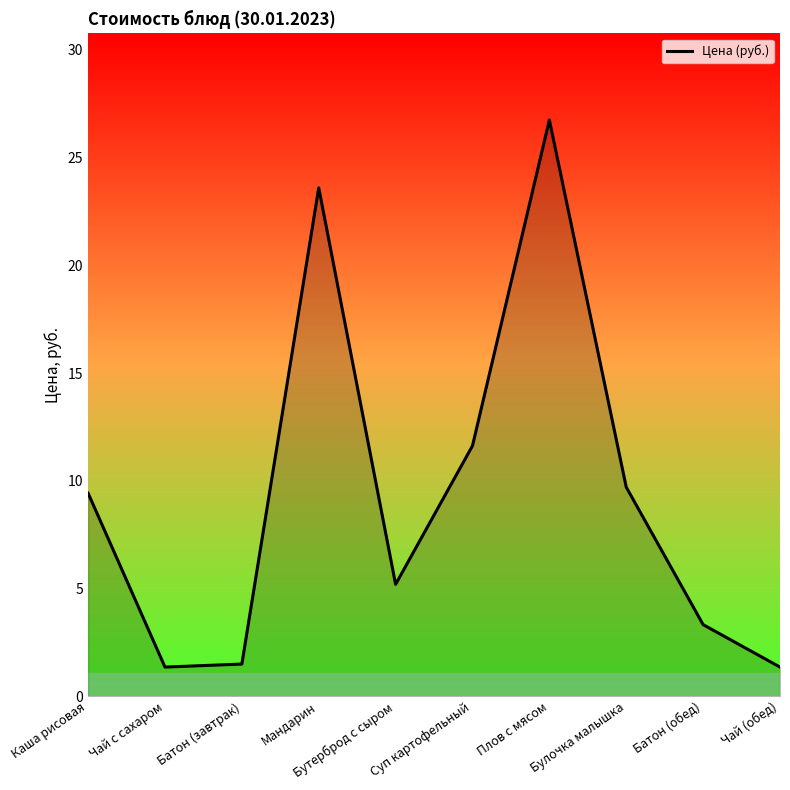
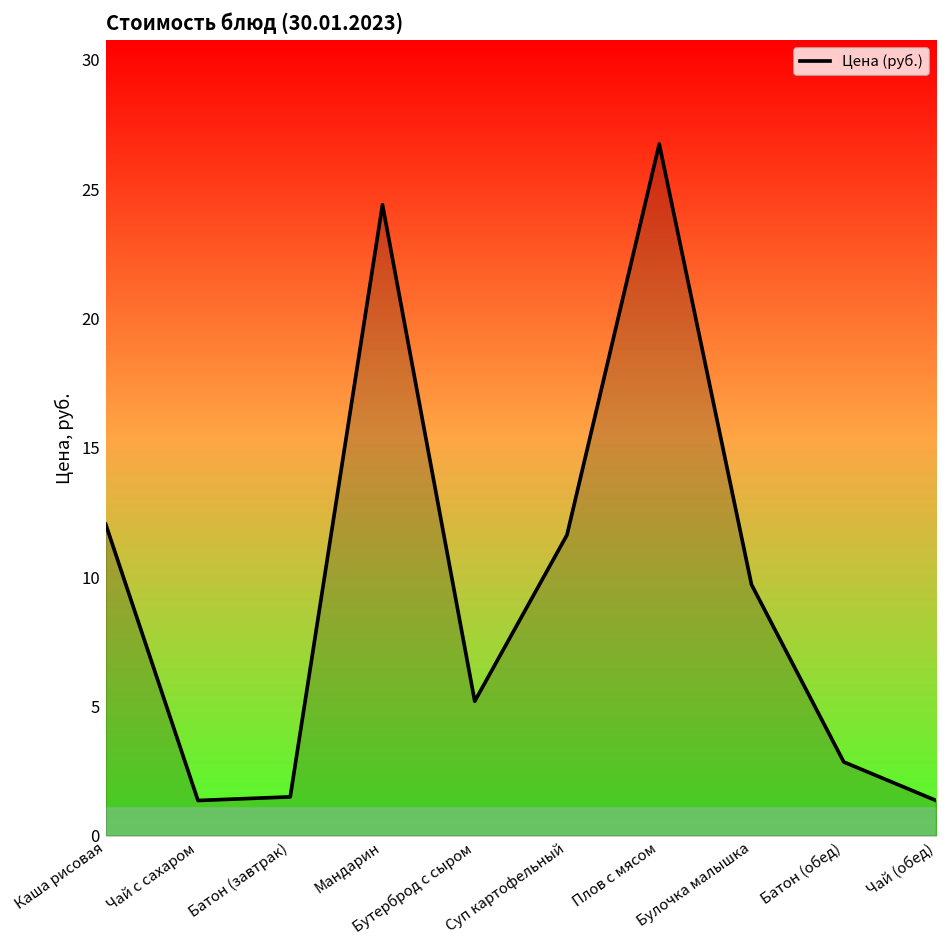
  {
-   "Каша рисовая": 9.4,
+   "Каша рисовая": 12.0,
    "Чай с сахаром": 1.4,
    "Батон (завтрак)": 1.5,
-   "Мандарин": 23.6,
+   "Мандарин": 24.4,
    "Бутерброд с сыром": 5.2,
    "Суп картофельный": 11.6,
    "Плов с мясом": 26.8,
    "Булочка малышка": 9.7,
-   "Батон (обед)": 3.3,
+   "Батон (обед)": 2.9,
    "Чай (обед)": 1.4
  }
